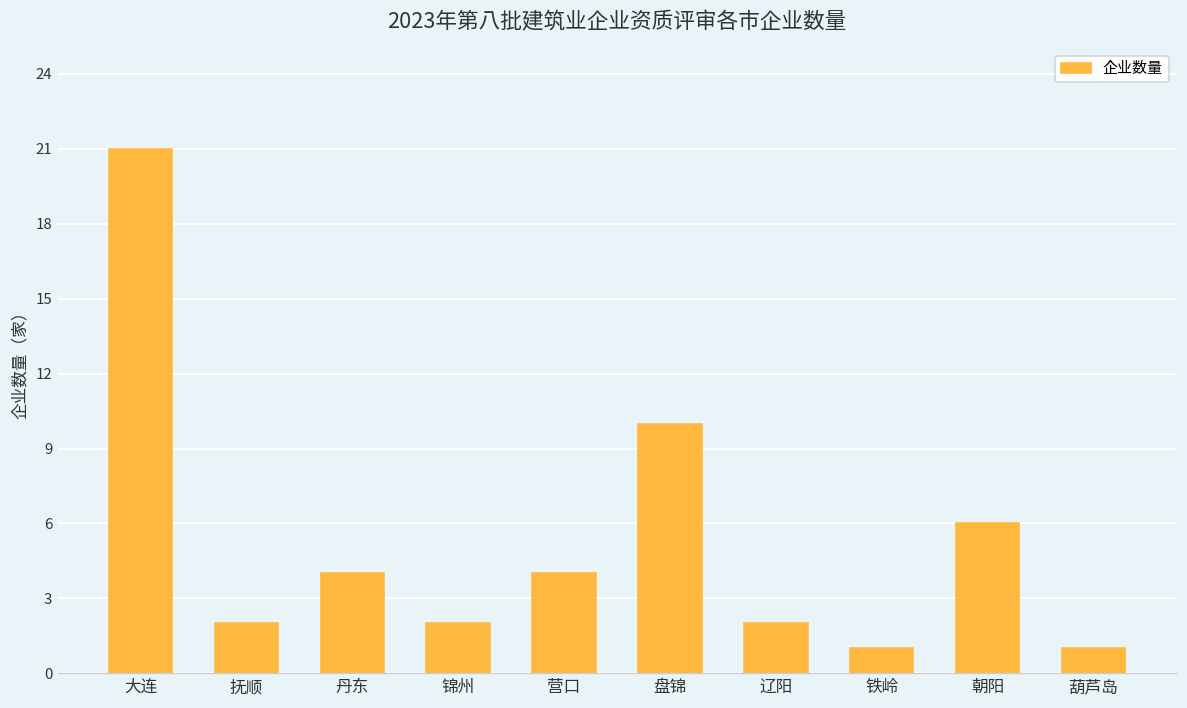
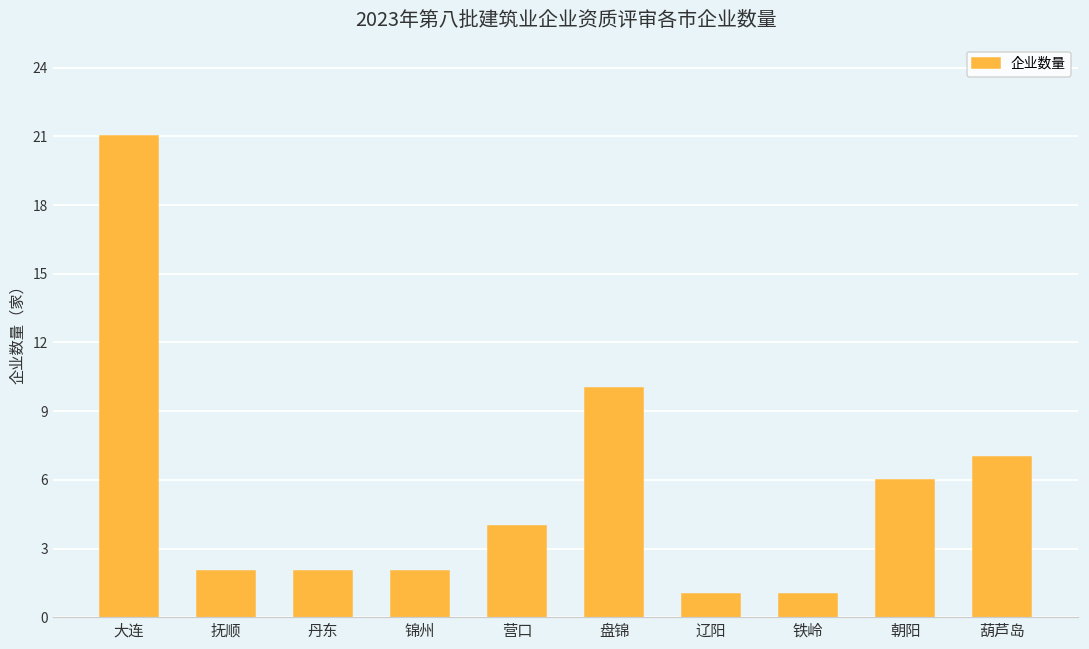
  {
    "大连": 21,
    "抚顺": 2,
-   "丹东": 4,
+   "丹东": 2,
    "锦州": 2,
    "营口": 4,
    "盘锦": 10,
-   "辽阳": 2,
+   "辽阳": 1,
    "铁岭": 1,
    "朝阳": 6,
-   "葫芦岛": 1
+   "葫芦岛": 7
  }
